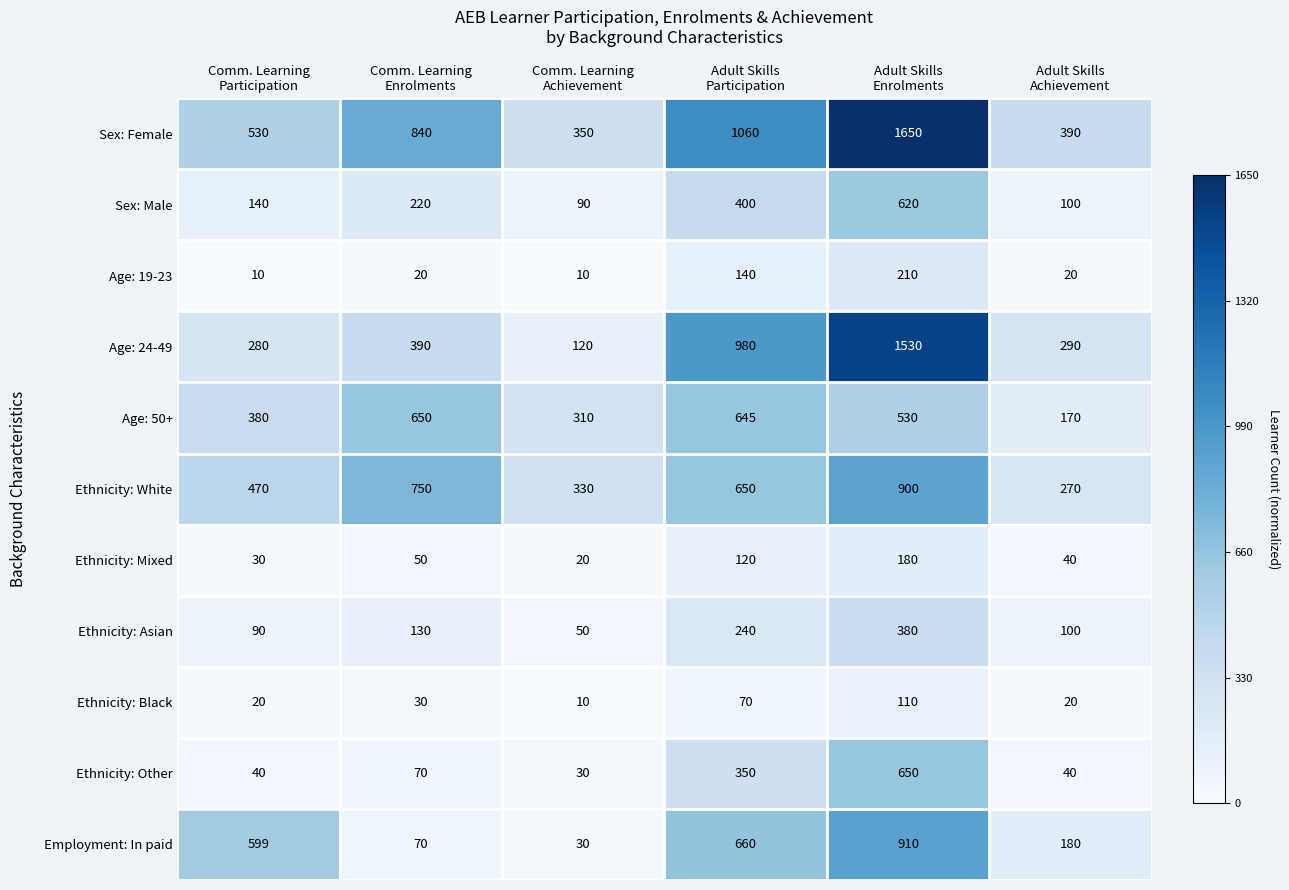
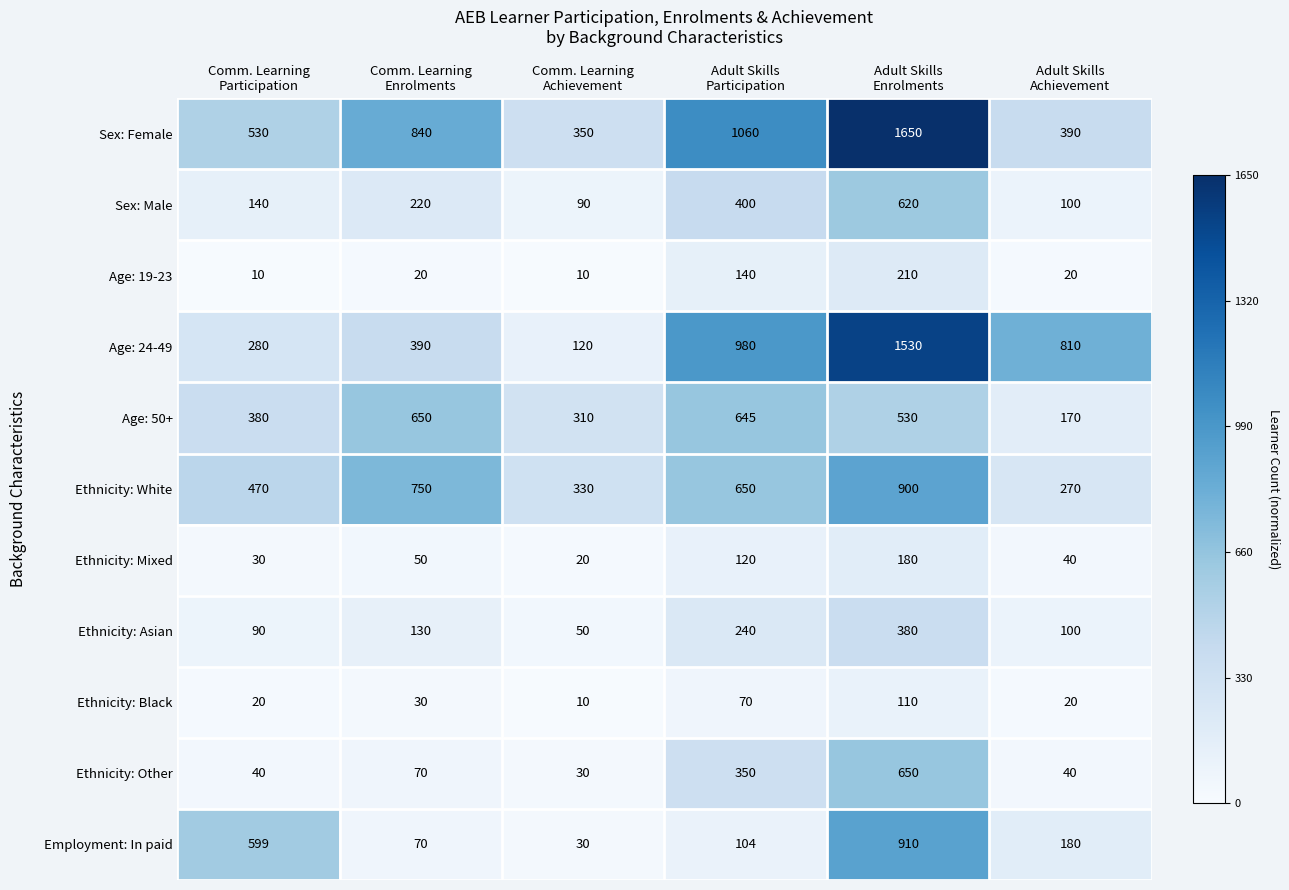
  {
    "Sex: Female": {
      "Comm. Learning Participation": 530,
      "Comm. Learning Enrolments": 840,
      "Comm. Learning Achievement": 350,
      "Adult Skills Participation": 1060,
      "Adult Skills Enrolments": 1650,
      "Adult Skills Achievement": 390
    },
    "Sex: Male": {
      "Comm. Learning Participation": 140,
      "Comm. Learning Enrolments": 220,
      "Comm. Learning Achievement": 90,
      "Adult Skills Participation": 400,
      "Adult Skills Enrolments": 620,
      "Adult Skills Achievement": 100
    },
    "Age: 19-23": {
      "Comm. Learning Participation": 10,
      "Comm. Learning Enrolments": 20,
      "Comm. Learning Achievement": 10,
      "Adult Skills Participation": 140,
      "Adult Skills Enrolments": 210,
      "Adult Skills Achievement": 20
    },
    "Age: 24-49": {
      "Comm. Learning Participation": 280,
      "Comm. Learning Enrolments": 390,
      "Comm. Learning Achievement": 120,
      "Adult Skills Participation": 980,
      "Adult Skills Enrolments": 1530,
-     "Adult Skills Achievement": 290
+     "Adult Skills Achievement": 810
    },
    "Age: 50+": {
      "Comm. Learning Participation": 380,
      "Comm. Learning Enrolments": 650,
      "Comm. Learning Achievement": 310,
      "Adult Skills Participation": 645,
      "Adult Skills Enrolments": 530,
      "Adult Skills Achievement": 170
    },
    "Ethnicity: White": {
      "Comm. Learning Participation": 470,
      "Comm. Learning Enrolments": 750,
      "Comm. Learning Achievement": 330,
      "Adult Skills Participation": 650,
      "Adult Skills Enrolments": 900,
      "Adult Skills Achievement": 270
    },
    "Ethnicity: Mixed": {
      "Comm. Learning Participation": 30,
      "Comm. Learning Enrolments": 50,
      "Comm. Learning Achievement": 20,
      "Adult Skills Participation": 120,
      "Adult Skills Enrolments": 180,
      "Adult Skills Achievement": 40
    },
    "Ethnicity: Asian": {
      "Comm. Learning Participation": 90,
      "Comm. Learning Enrolments": 130,
      "Comm. Learning Achievement": 50,
      "Adult Skills Participation": 240,
      "Adult Skills Enrolments": 380,
      "Adult Skills Achievement": 100
    },
    "Ethnicity: Black": {
      "Comm. Learning Participation": 20,
      "Comm. Learning Enrolments": 30,
      "Comm. Learning Achievement": 10,
      "Adult Skills Participation": 70,
      "Adult Skills Enrolments": 110,
      "Adult Skills Achievement": 20
    },
    "Ethnicity: Other": {
      "Comm. Learning Participation": 40,
      "Comm. Learning Enrolments": 70,
      "Comm. Learning Achievement": 30,
      "Adult Skills Participation": 350,
      "Adult Skills Enrolments": 650,
      "Adult Skills Achievement": 40
    },
    "Employment: In paid": {
      "Comm. Learning Participation": 599,
      "Comm. Learning Enrolments": 70,
      "Comm. Learning Achievement": 30,
-     "Adult Skills Participation": 660,
+     "Adult Skills Participation": 104,
      "Adult Skills Enrolments": 910,
      "Adult Skills Achievement": 180
    }
  }
